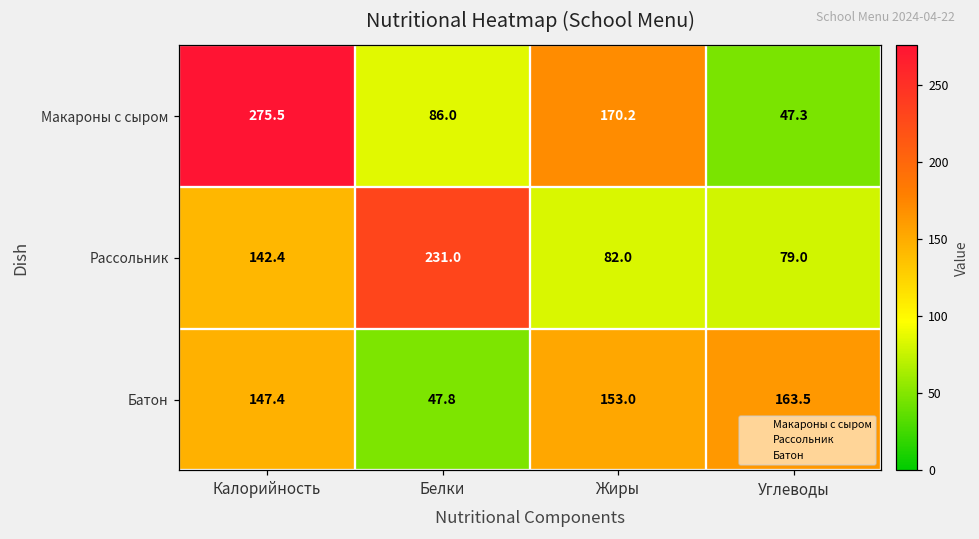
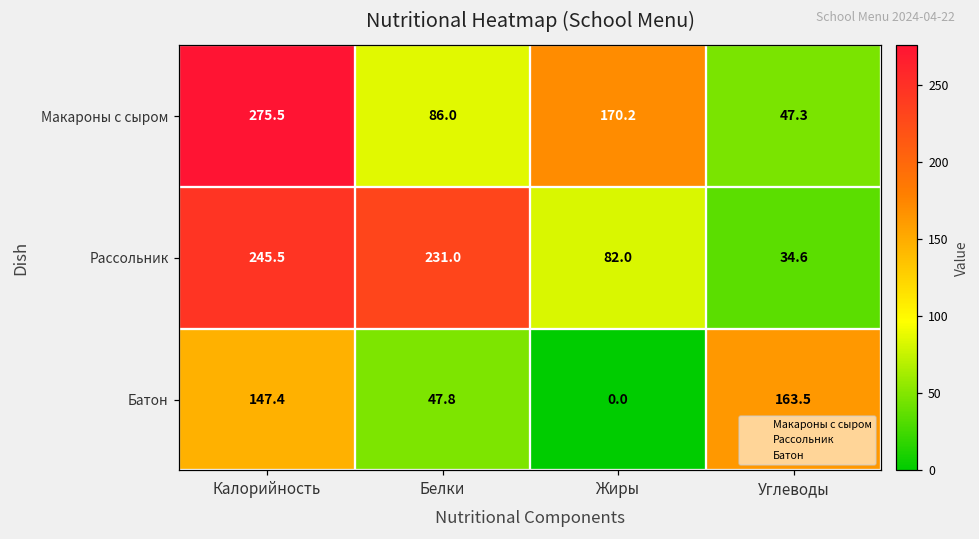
  {
    "Макароны с сыром": {
      "Калорийность": 275.5,
      "Белки": 86.0,
      "Жиры": 170.2,
      "Углеводы": 47.3
    },
    "Рассольник": {
-     "Калорийность": 142.4,
+     "Калорийность": 245.5,
      "Белки": 231.0,
      "Жиры": 82.0,
-     "Углеводы": 79.0
+     "Углеводы": 34.6
    },
    "Батон": {
      "Калорийность": 147.4,
      "Белки": 47.8,
-     "Жиры": 153.0,
+     "Жиры": 0.0,
      "Углеводы": 163.5
    }
  }
